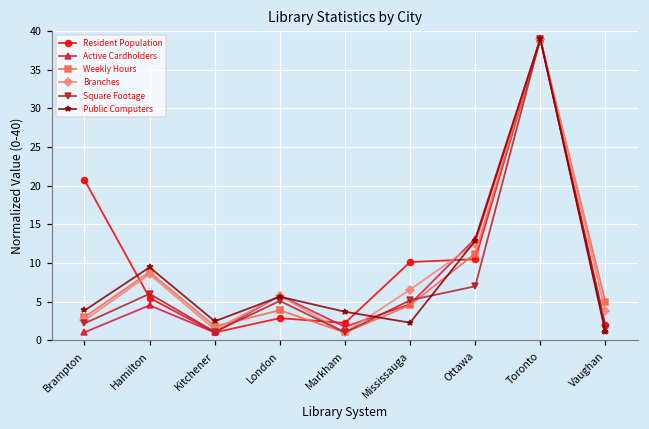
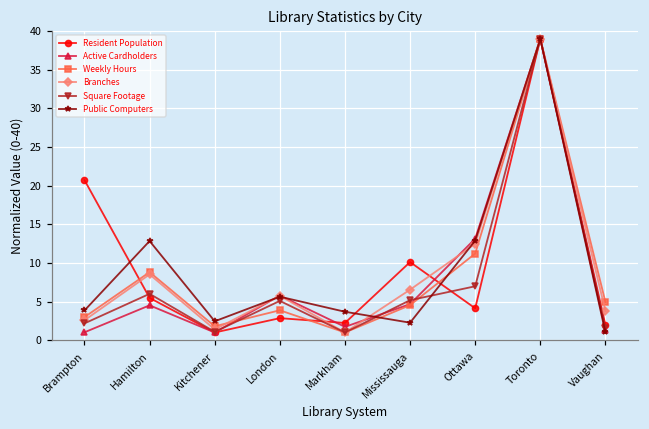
  {
    "Resident Population": {
      "Brampton": 21,
      "Hamilton": 5,
      "London": 3,
      "Markham": 2,
      "Mississauga": 10,
-     "Ottawa": 10,
+     "Ottawa": 4,
      "Vaughan": 2
    },
    "Public Computers": {
      "Brampton": 4,
-     "Hamilton": 9,
+     "Hamilton": 13,
      "Kitchener": 2,
      "Markham": 4,
      "Mississauga": 2
    }
  }
